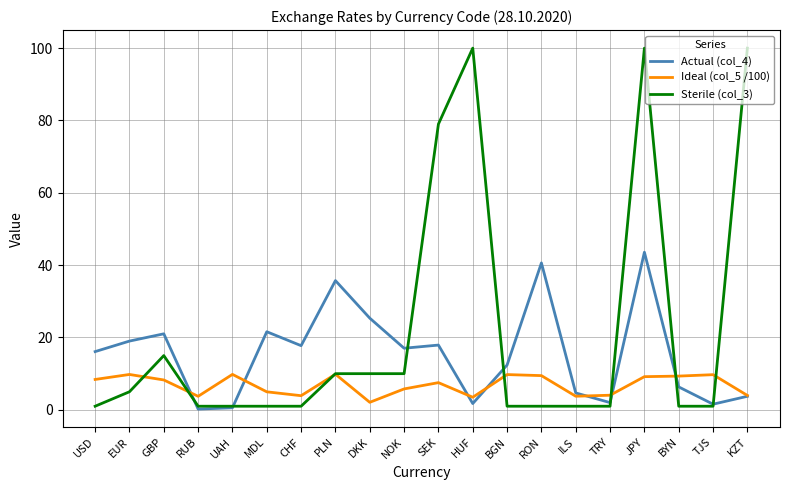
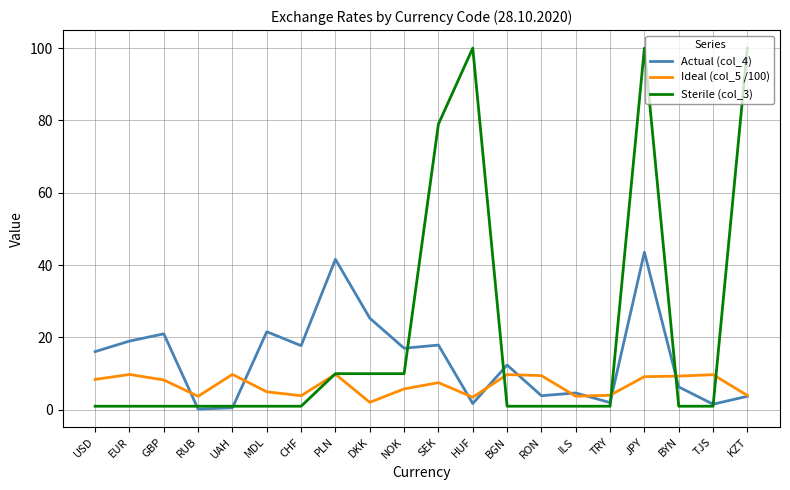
  {
    "Actual (col_4)": {
      "USD": 16,
      "EUR": 19,
      "GBP": 21,
      "RUB": 0,
      "MDL": 22,
      "CHF": 18,
-     "PLN": 36,
+     "PLN": 42,
      "DKK": 25,
      "NOK": 17,
      "SEK": 18,
      "HUF": 2,
      "BGN": 12,
-     "RON": 41,
+     "RON": 4,
      "ILS": 5,
      "TRY": 2,
      "JPY": 44,
      "BYN": 6
    },
    "Ideal (col_5 /100)": {
      "USD": 8,
      "EUR": 10,
      "GBP": 8,
      "RUB": 4,
      "UAH": 10,
      "MDL": 5,
      "CHF": 4,
      "DKK": 2,
      "NOK": 6,
      "SEK": 8,
      "HUF": 3,
      "BGN": 10,
      "RON": 9,
      "ILS": 4,
      "TRY": 4,
      "JPY": 9,
      "BYN": 9,
      "TJS": 10
    },
    "Sterile (col_3)": {
      "USD": 1,
-     "EUR": 5,
-     "GBP": 15,
+     "EUR": 1,
+     "GBP": 1,
      "RUB": 1,
      "MDL": 1,
      "CHF": 1,
      "DKK": 10,
      "NOK": 10,
      "SEK": 79,
      "HUF": 100,
      "BGN": 1,
      "RON": 1,
      "ILS": 1,
      "TRY": 1,
      "JPY": 100,
      "BYN": 1
    }
  }
